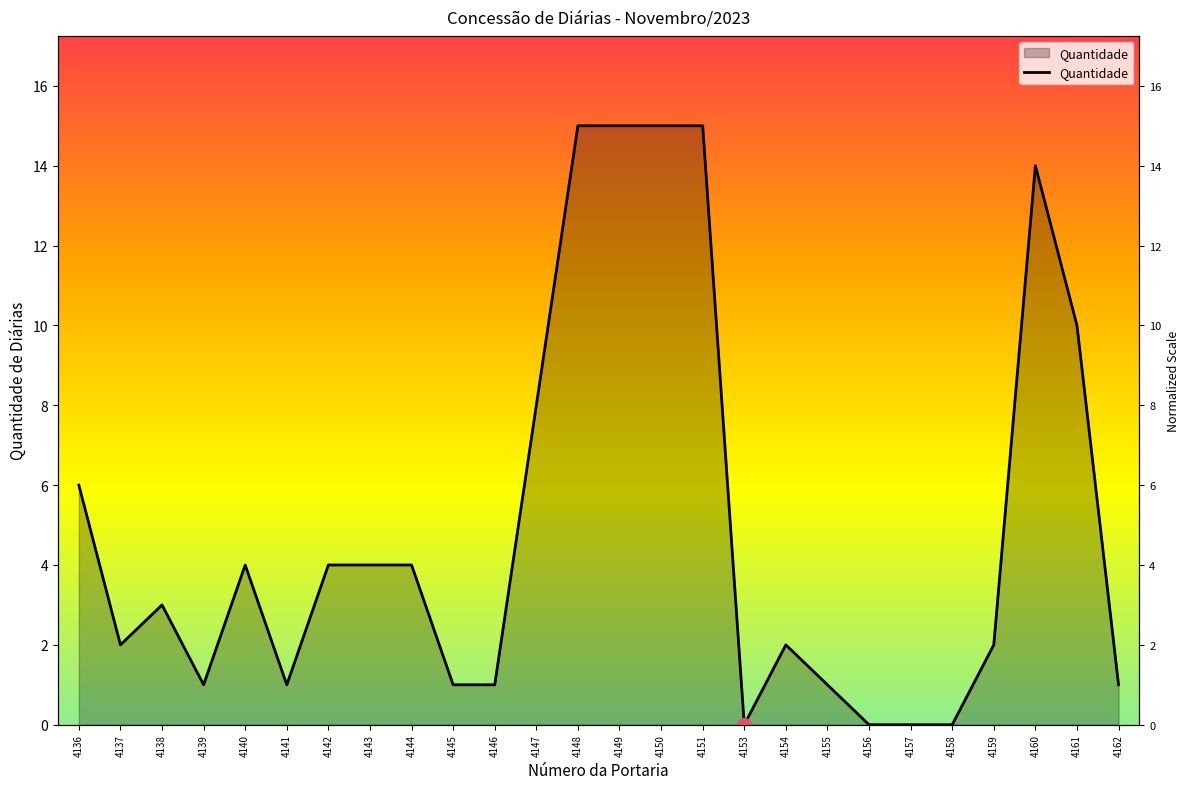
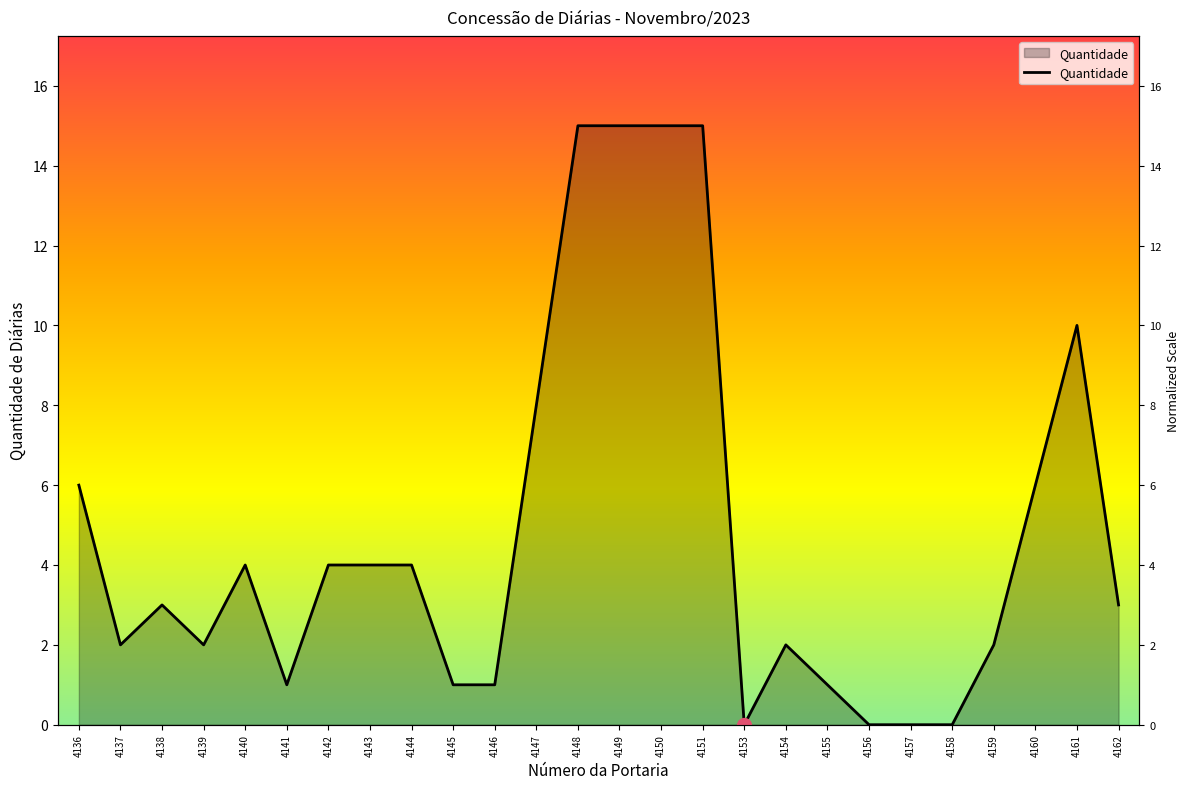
  {
    "Quantidade": {
      "4136": 6,
      "4137": 2,
      "4138": 3,
-     "4139": 1,
+     "4139": 2,
      "4140": 4,
      "4141": 1,
      "4142": 4,
      "4143": 4,
      "4144": 4,
      "4145": 1,
      "4146": 1,
      "4147": 8,
      "4148": 15,
      "4149": 15,
      "4150": 15,
      "4151": 15,
      "4154": 2,
      "4155": 1,
      "4156": 0,
      "4157": 0,
      "4158": 0,
      "4159": 2,
-     "4160": 14,
+     "4160": 6,
      "4161": 10,
-     "4162": 1
+     "4162": 3
    }
  }
